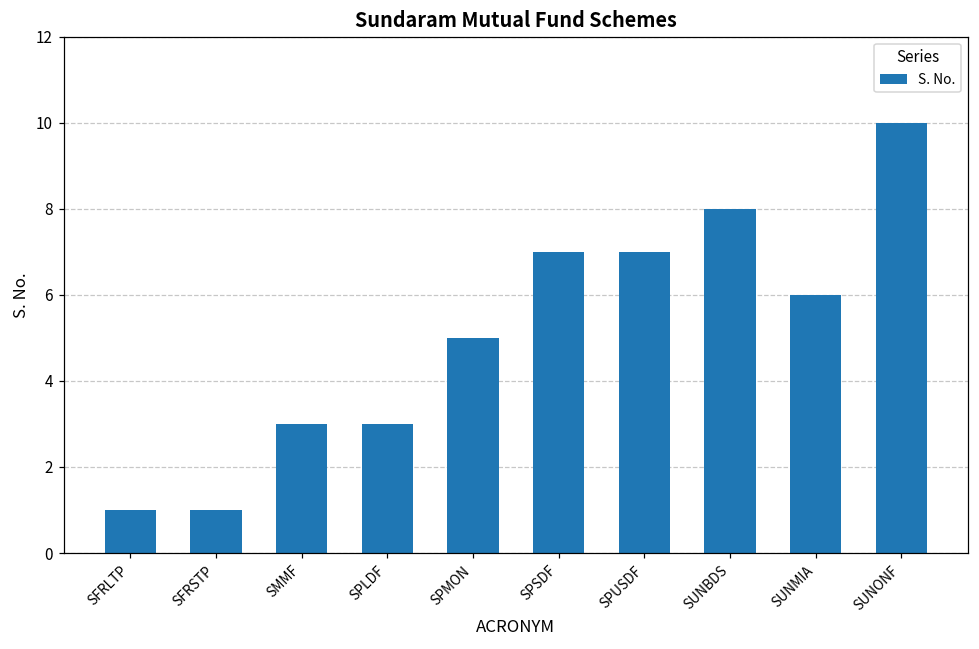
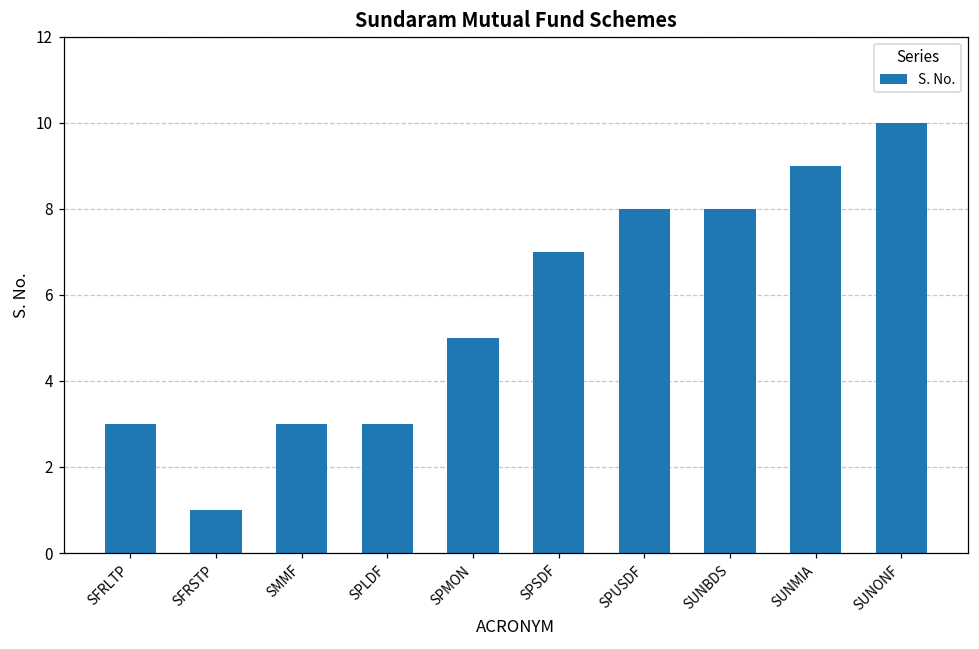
  {
-   "SFRLTP": 1,
+   "SFRLTP": 3,
    "SFRSTP": 1,
    "SMMF": 3,
    "SPLDF": 3,
    "SPMON": 5,
    "SPSDF": 7,
-   "SPUSDF": 7,
+   "SPUSDF": 8,
    "SUNBDS": 8,
-   "SUNMIA": 6,
+   "SUNMIA": 9,
    "SUNONF": 10
  }
